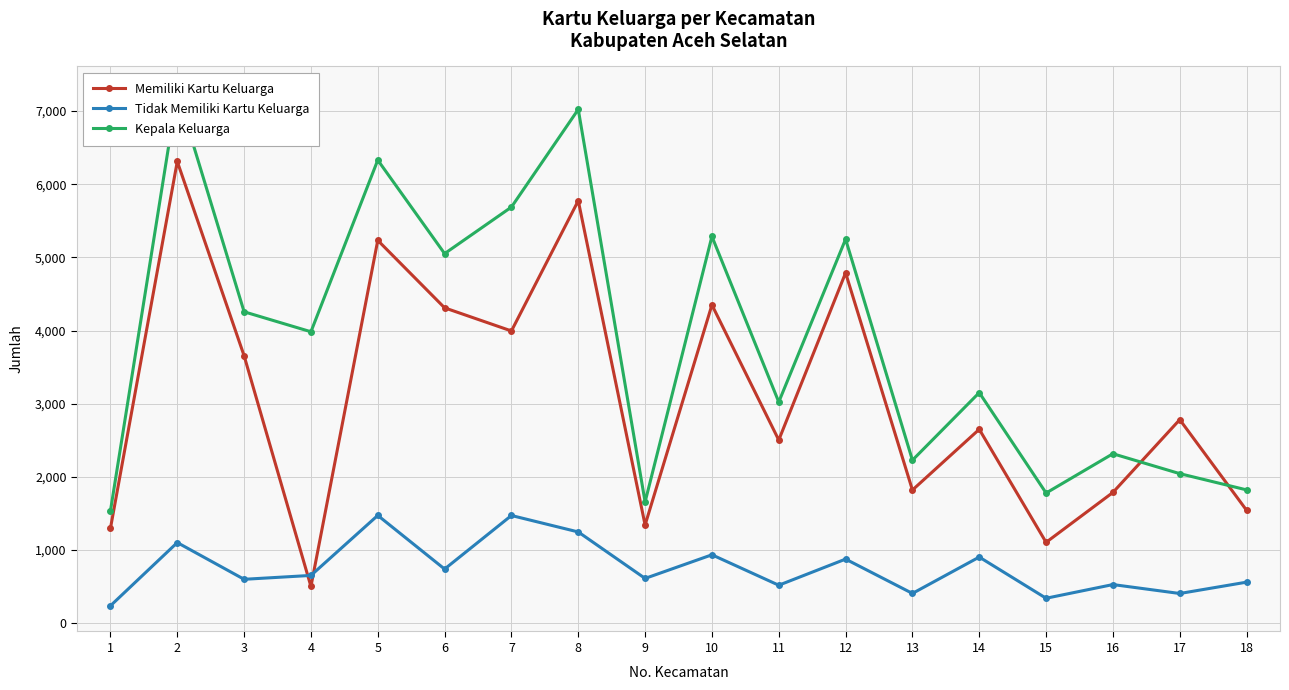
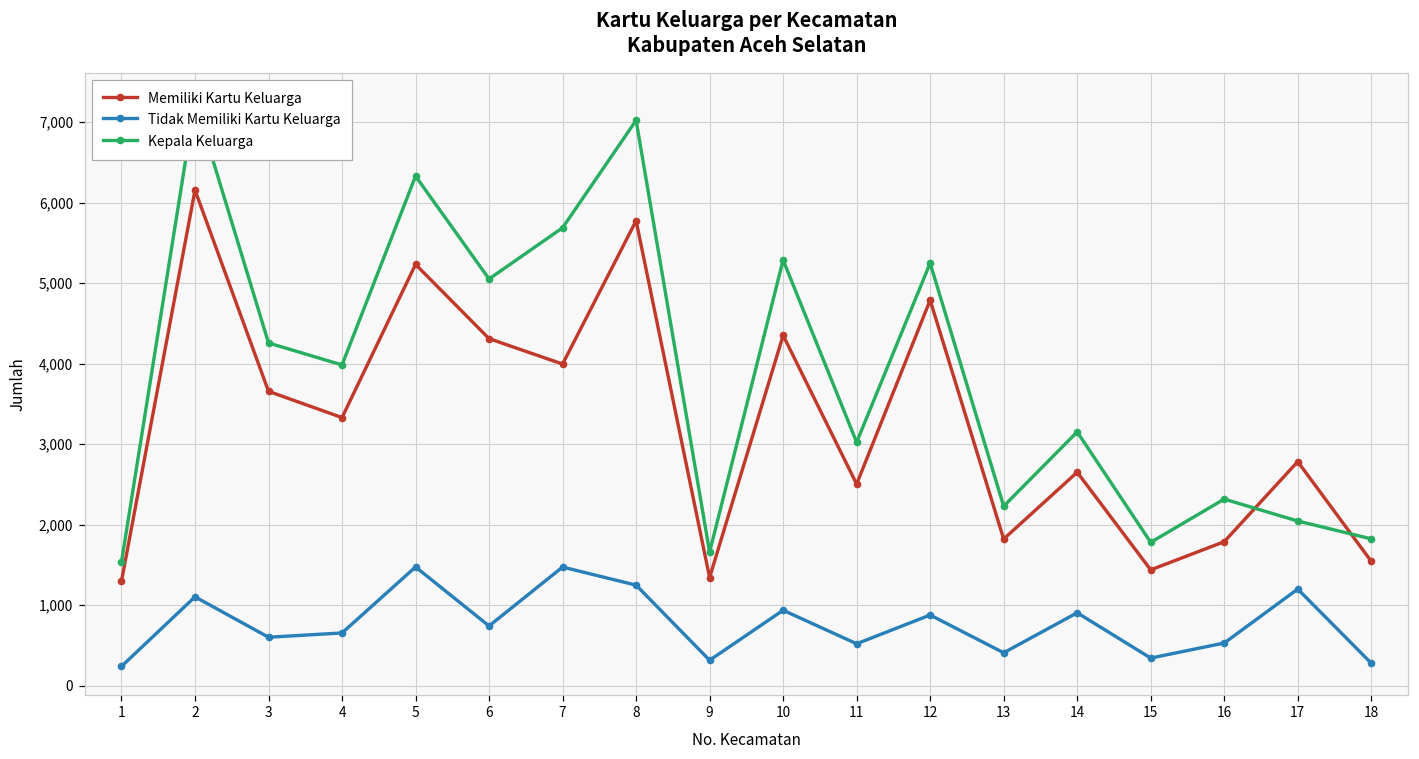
  {
    "Memiliki Kartu Keluarga": {
      "1": "1,300",
-     "2": "6,300",
+     "2": "6,200",
      "3": "3,700",
-     "4": "500",
+     "4": "3,300",
      "5": "5,200",
      "6": "4,300",
      "7": "4,000",
      "8": "5,800",
      "9": "1,300",
      "10": "4,400",
      "11": "2,500",
      "12": "4,800",
      "13": "1,800",
      "14": "2,700",
-     "15": "1,100",
+     "15": "1,400",
      "16": "1,800",
      "17": "2,800",
      "18": "1,500"
    },
    "Tidak Memiliki Kartu Keluarga": {
      "1": "200",
      "2": "1,100",
      "3": "600",
      "4": "700",
      "5": "1,500",
      "6": "700",
      "7": "1,500",
      "8": "1,200",
-     "9": "600",
+     "9": "300",
      "10": "900",
      "11": "500",
      "12": "900",
      "13": "400",
      "14": "900",
      "15": "300",
      "16": "500",
-     "17": "400",
-     "18": "600"
+     "17": "1,200",
+     "18": "300"
    },
    "Kepala Keluarga": {
      "1": "1,500",
      "3": "4,300",
      "4": "4,000",
      "5": "6,300",
      "6": "5,100",
      "7": "5,700",
      "8": "7,000",
      "9": "1,700",
      "10": "5,300",
      "11": "3,000",
      "12": "5,200",
      "13": "2,200",
      "14": "3,200",
      "15": "1,800",
      "16": "2,300",
      "17": "2,000",
      "18": "1,800"
    }
  }
